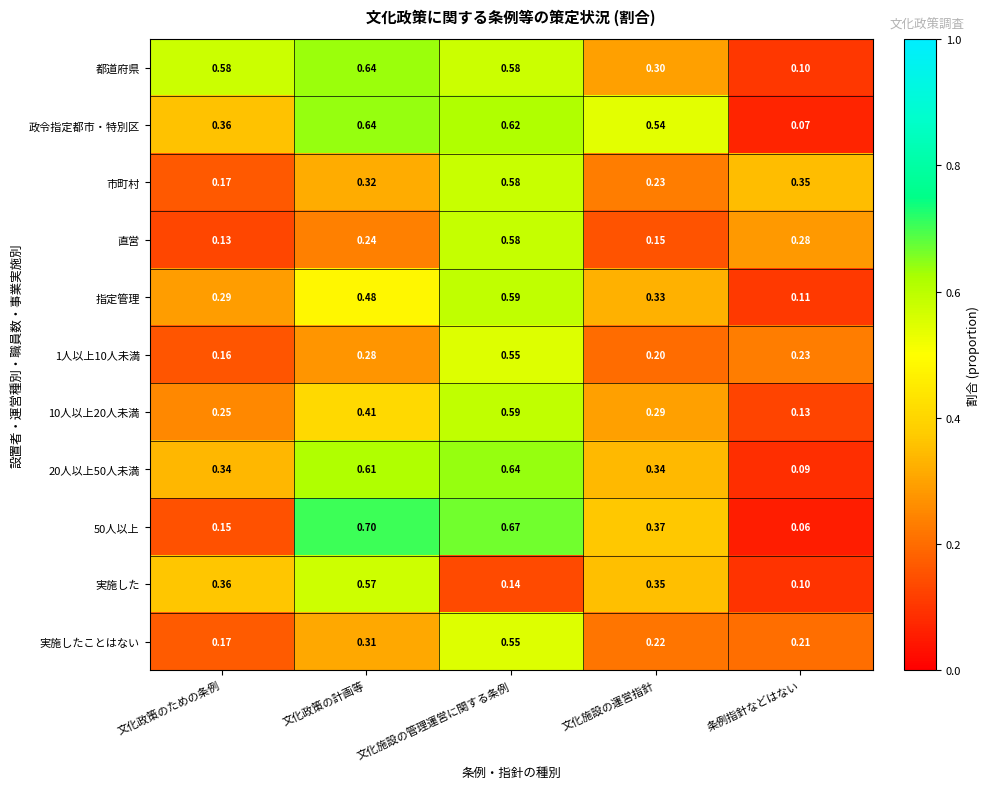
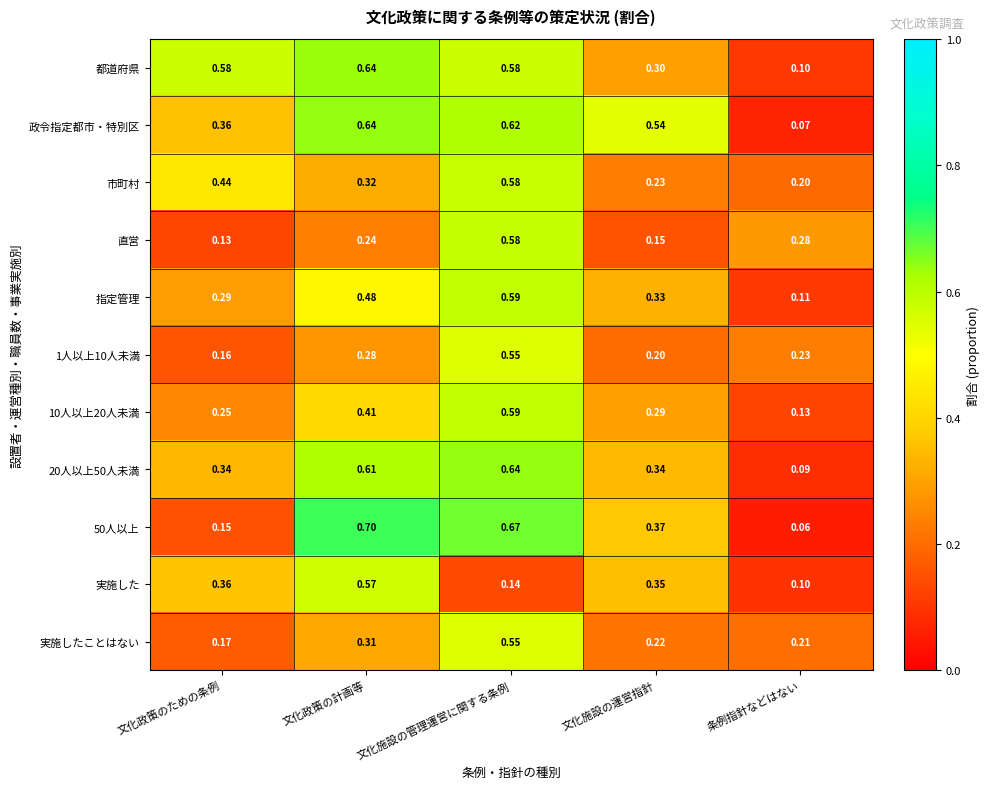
  {
    "都道府県": {
      "文化政策のための条例": 0.58,
      "文化政策の計画等": 0.64,
      "文化施設の管理運営に関する条例": 0.58,
      "文化施設の運営指針": 0.30,
      "条例指針などはない": 0.10
    },
    "政令指定都市・特別区": {
      "文化政策のための条例": 0.36,
      "文化政策の計画等": 0.64,
      "文化施設の管理運営に関する条例": 0.62,
      "文化施設の運営指針": 0.54,
      "条例指針などはない": 0.07
    },
    "市町村": {
-     "文化政策のための条例": 0.17,
+     "文化政策のための条例": 0.44,
      "文化政策の計画等": 0.32,
      "文化施設の管理運営に関する条例": 0.58,
      "文化施設の運営指針": 0.23,
-     "条例指針などはない": 0.35
+     "条例指針などはない": 0.20
    },
    "直営": {
      "文化政策のための条例": 0.13,
      "文化政策の計画等": 0.24,
      "文化施設の管理運営に関する条例": 0.58,
      "文化施設の運営指針": 0.15,
      "条例指針などはない": 0.28
    },
    "指定管理": {
      "文化政策のための条例": 0.29,
      "文化政策の計画等": 0.48,
      "文化施設の管理運営に関する条例": 0.59,
      "文化施設の運営指針": 0.33,
      "条例指針などはない": 0.11
    },
    "1人以上10人未満": {
      "文化政策のための条例": 0.16,
      "文化政策の計画等": 0.28,
      "文化施設の管理運営に関する条例": 0.55,
      "文化施設の運営指針": 0.20,
      "条例指針などはない": 0.23
    },
    "10人以上20人未満": {
      "文化政策のための条例": 0.25,
      "文化政策の計画等": 0.41,
      "文化施設の管理運営に関する条例": 0.59,
      "文化施設の運営指針": 0.29,
      "条例指針などはない": 0.13
    },
    "20人以上50人未満": {
      "文化政策のための条例": 0.34,
      "文化政策の計画等": 0.61,
      "文化施設の管理運営に関する条例": 0.64,
      "文化施設の運営指針": 0.34,
      "条例指針などはない": 0.09
    },
    "50人以上": {
      "文化政策のための条例": 0.15,
      "文化政策の計画等": 0.70,
      "文化施設の管理運営に関する条例": 0.67,
      "文化施設の運営指針": 0.37,
      "条例指針などはない": 0.06
    },
    "実施した": {
      "文化政策のための条例": 0.36,
      "文化政策の計画等": 0.57,
      "文化施設の管理運営に関する条例": 0.14,
      "文化施設の運営指針": 0.35,
      "条例指針などはない": 0.10
    },
    "実施したことはない": {
      "文化政策のための条例": 0.17,
      "文化政策の計画等": 0.31,
      "文化施設の管理運営に関する条例": 0.55,
      "文化施設の運営指針": 0.22,
      "条例指針などはない": 0.21
    }
  }
